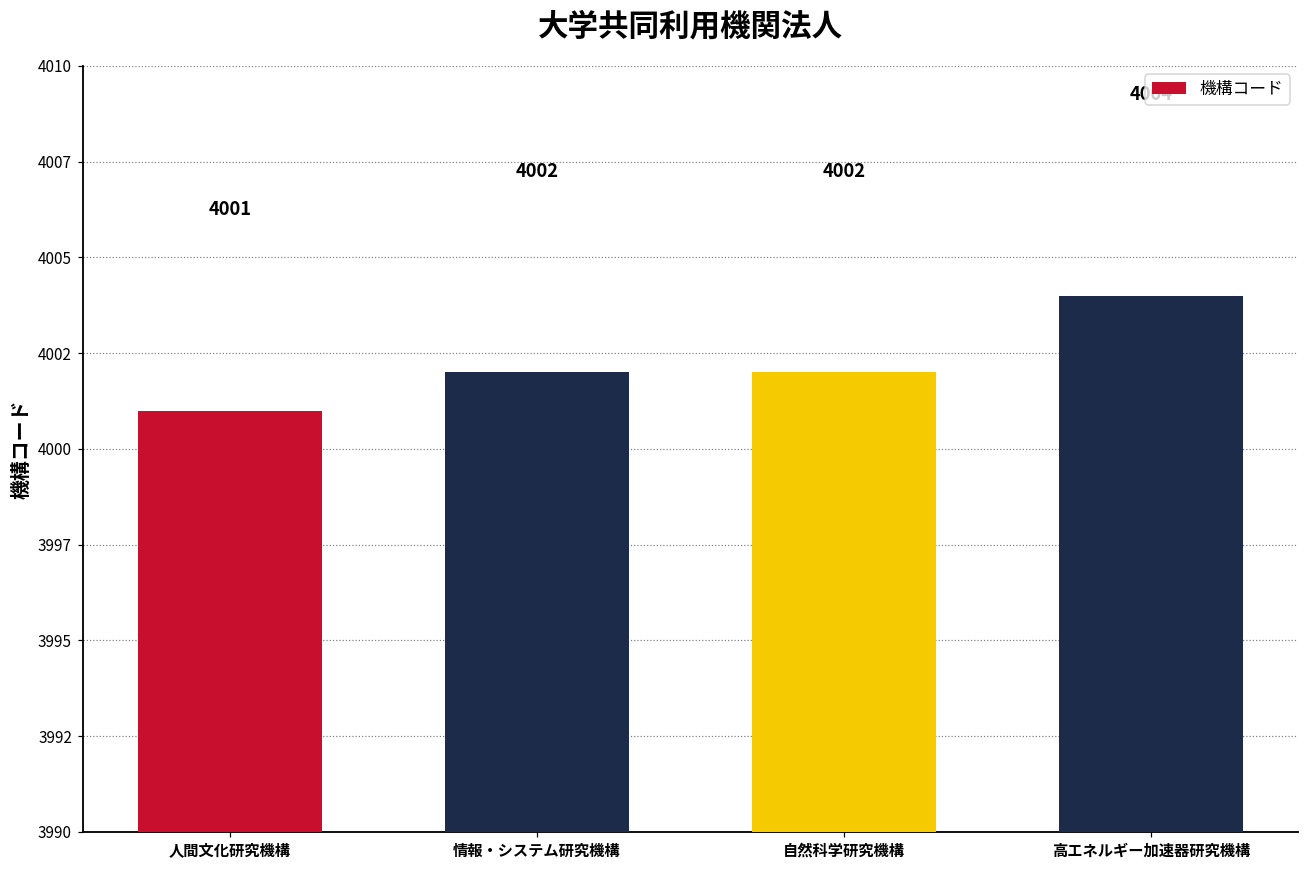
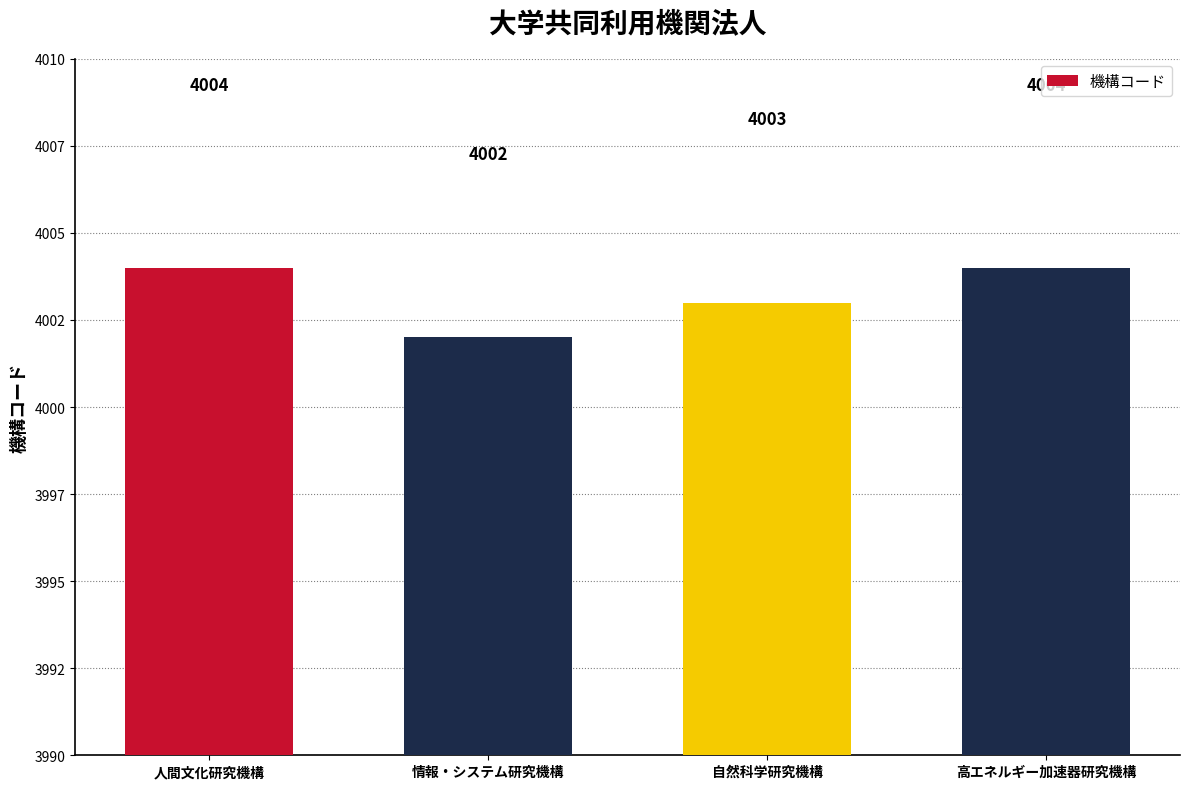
  {
-   "人間文化研究機構": 4001,
-   "自然科学研究機構": 4002
+   "人間文化研究機構": 4004,
+   "自然科学研究機構": 4003
  }
